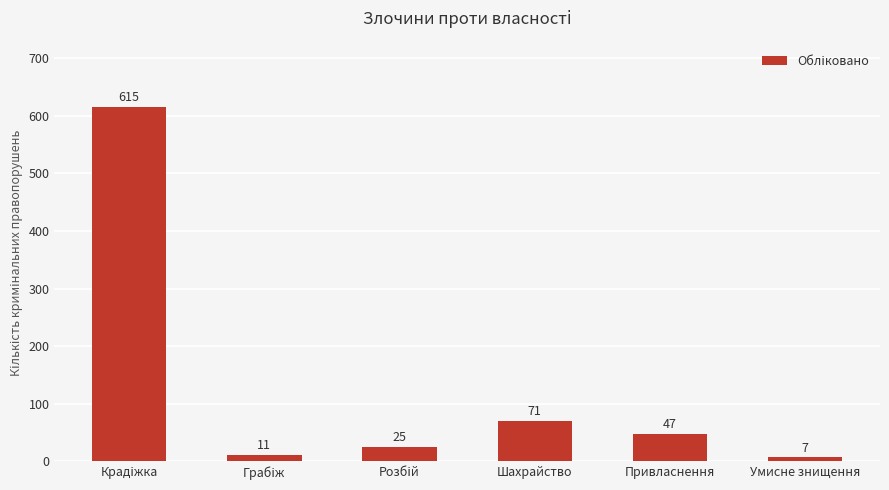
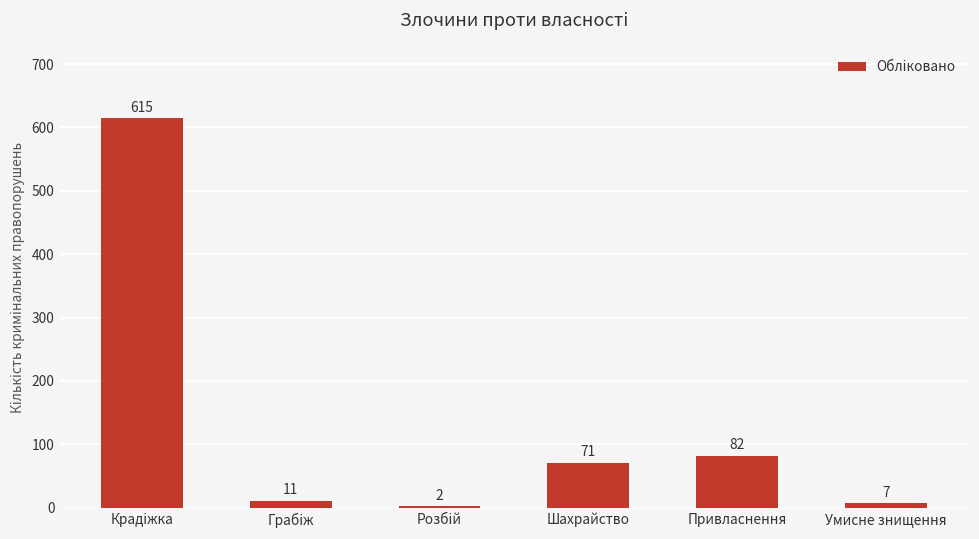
  {
    "Крадіжка": 615,
    "Грабіж": 11,
-   "Розбій": 25,
+   "Розбій": 2,
    "Шахрайство": 71,
-   "Привласнення": 47,
+   "Привласнення": 82,
    "Умисне знищення": 7
  }
